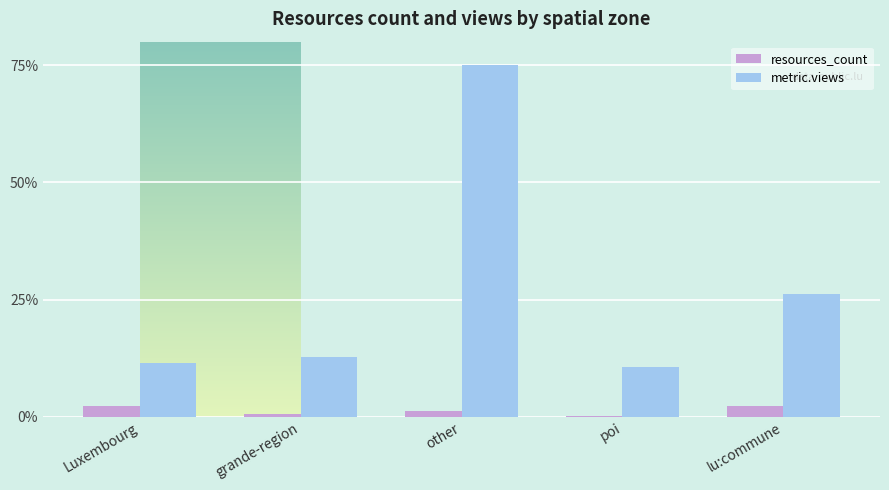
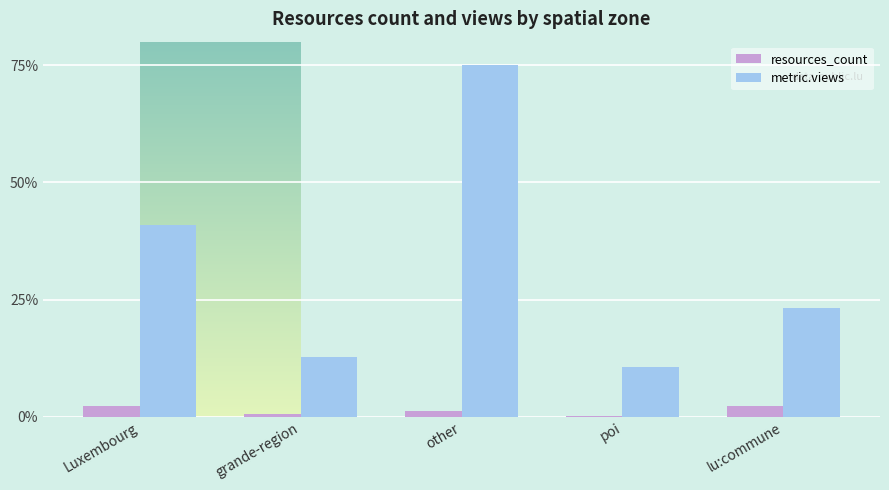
  {
    "resources_count": {
      "Luxembourg": "2%",
      "grande-region": "1%",
      "other": "1%",
      "lu:commune": "2%"
    },
    "metric.views": {
-     "Luxembourg": "11%",
+     "Luxembourg": "41%",
      "grande-region": "13%",
      "other": "75%",
      "poi": "11%",
-     "lu:commune": "26%"
+     "lu:commune": "23%"
    }
  }
